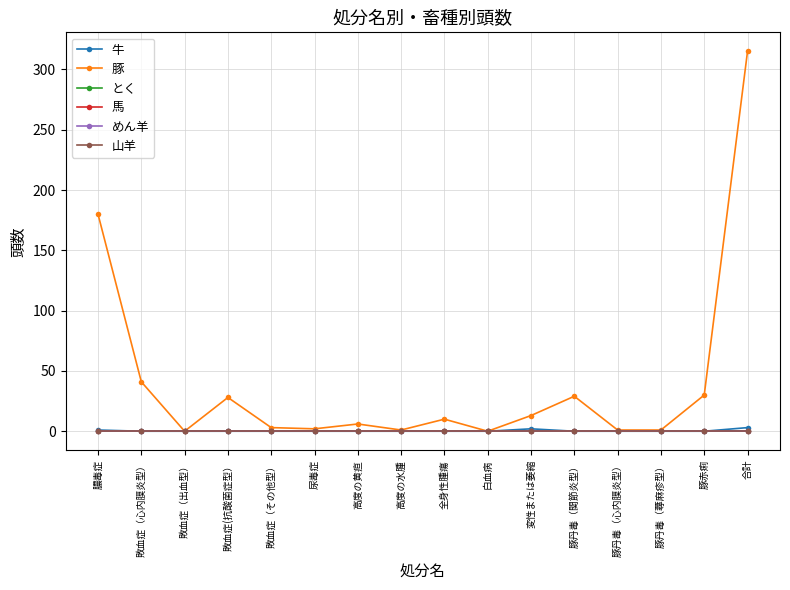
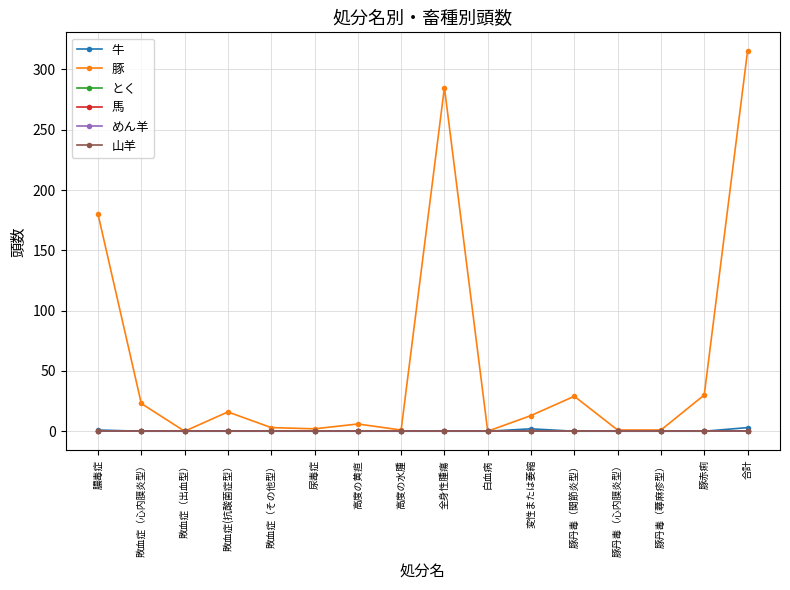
  {
    "牛": {
      "合計": 3
    },
    "豚": {
      "膿毒症": 180,
-     "敗血症（心内膜炎型）": 41,
-     "敗血症(抗酸菌症型）": 28,
+     "敗血症（心内膜炎型）": 23,
+     "敗血症(抗酸菌症型）": 16,
      "敗血症（その他型）": 3,
      "高度の黄疸": 6,
-     "全身性腫瘍": 10,
+     "全身性腫瘍": 285,
      "変性または萎縮": 13,
      "豚丹毒（関節炎型）": 29,
      "豚赤痢": 30,
      "合計": 315
    },
    "山羊": {
      "合計": 0
    }
  }
